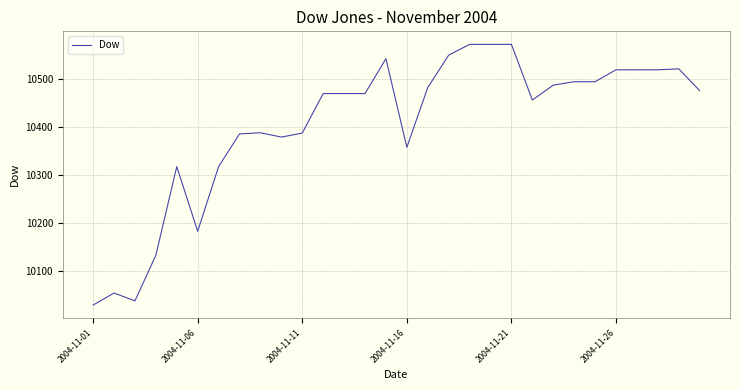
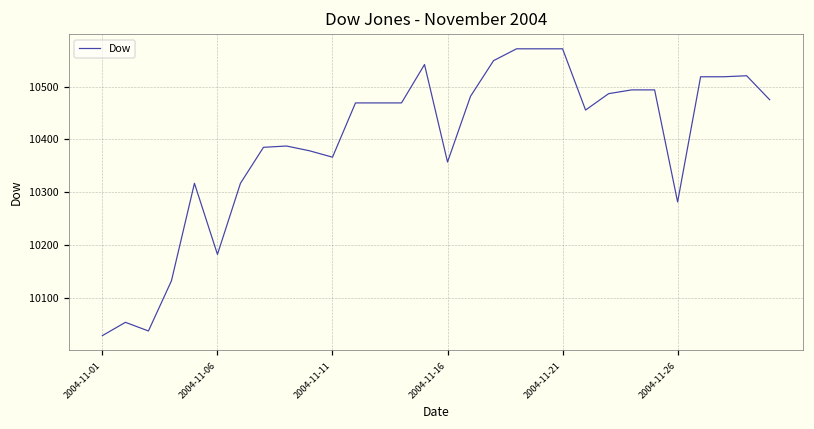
  {
    "2004-11-01": 10030,
    "2004-11-06": 10180,
-   "2004-11-11": 10390,
+   "2004-11-11": 10370,
    "2004-11-16": 10360,
    "2004-11-21": 10570,
-   "2004-11-26": 10520
+   "2004-11-26": 10280
  }
